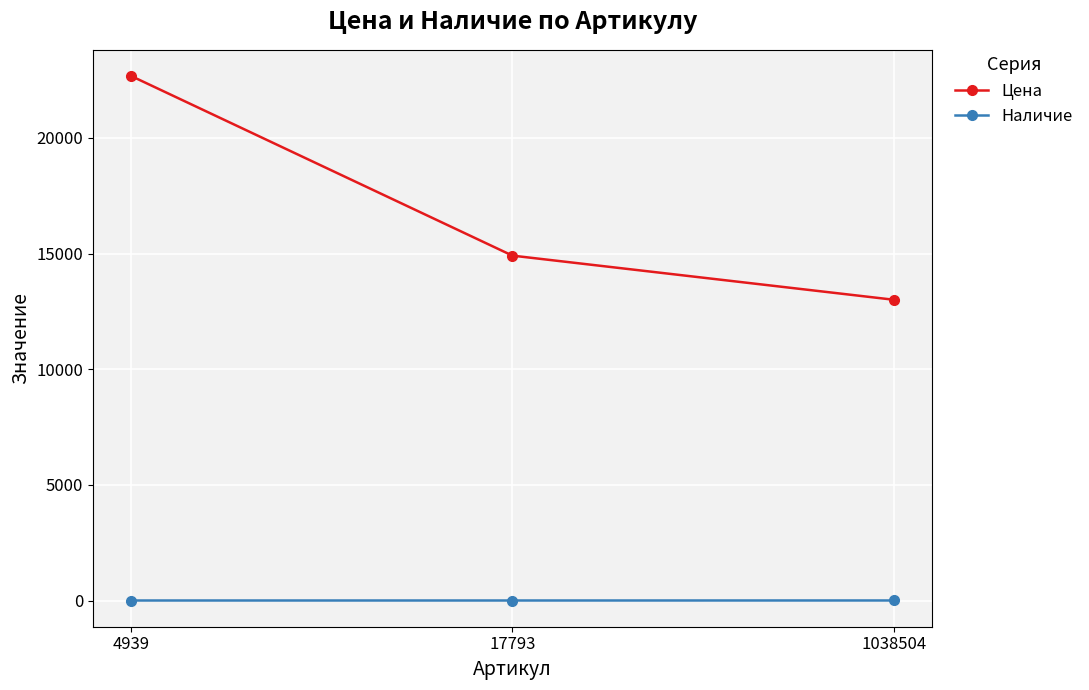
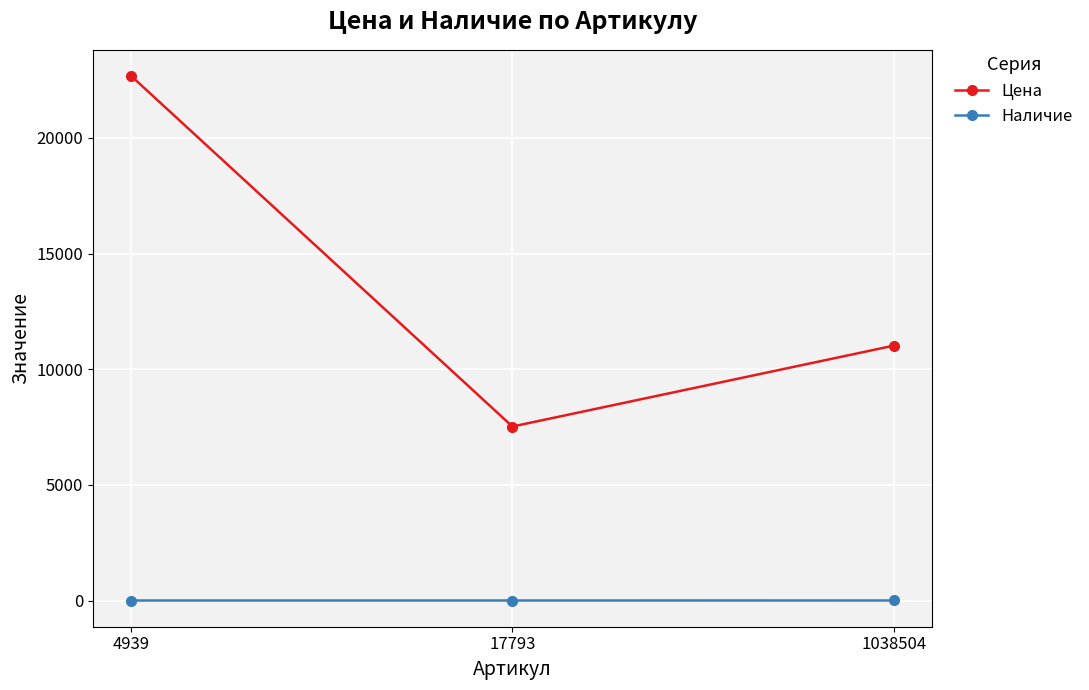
  {
    "Цена": {
      "4939": 22700,
-     "17793": 14900,
-     "1038504": 13000
+     "17793": 7500,
+     "1038504": 11000
    },
    "Наличие": {
      "4939": 0,
      "17793": 0,
      "1038504": 0
    }
  }
